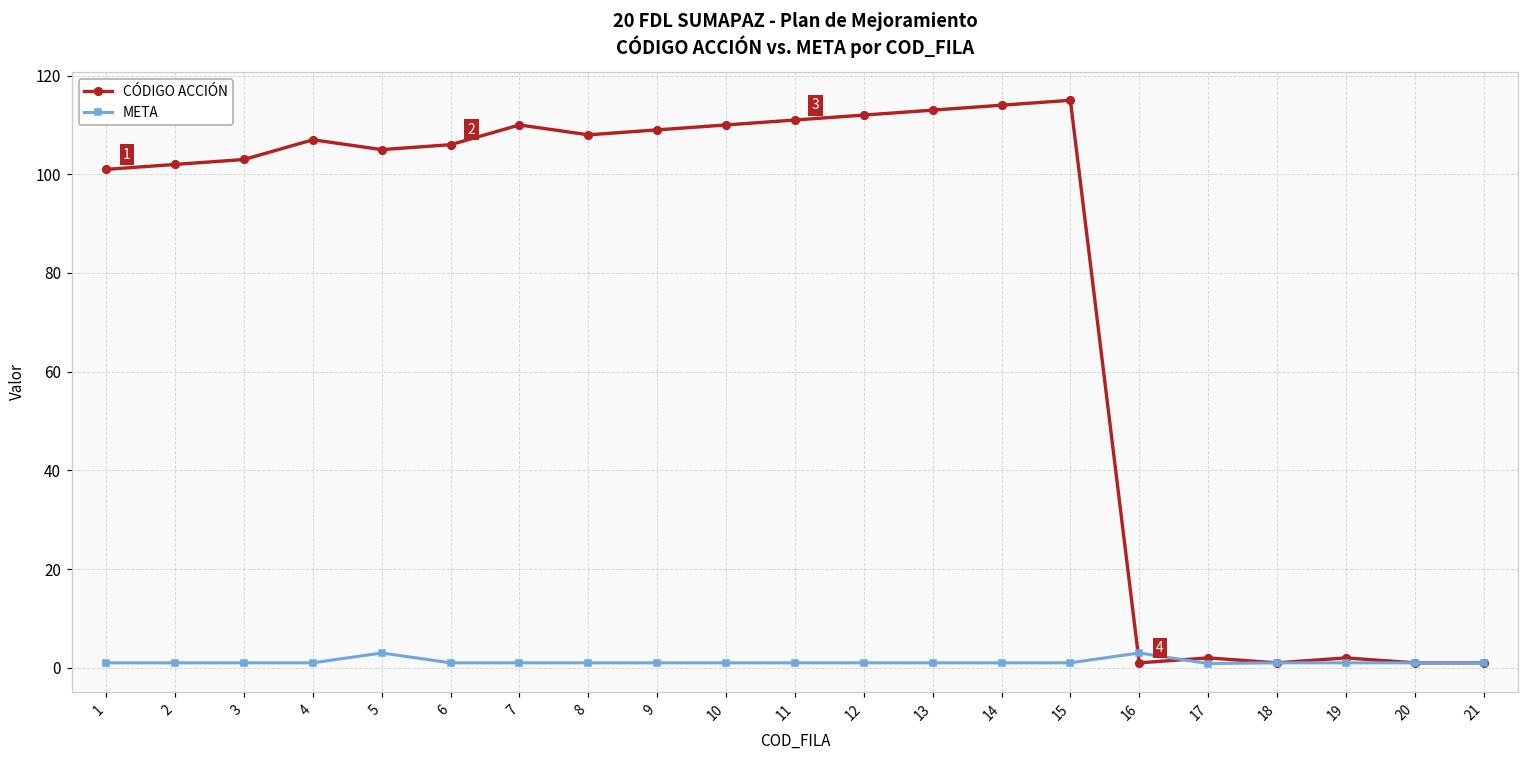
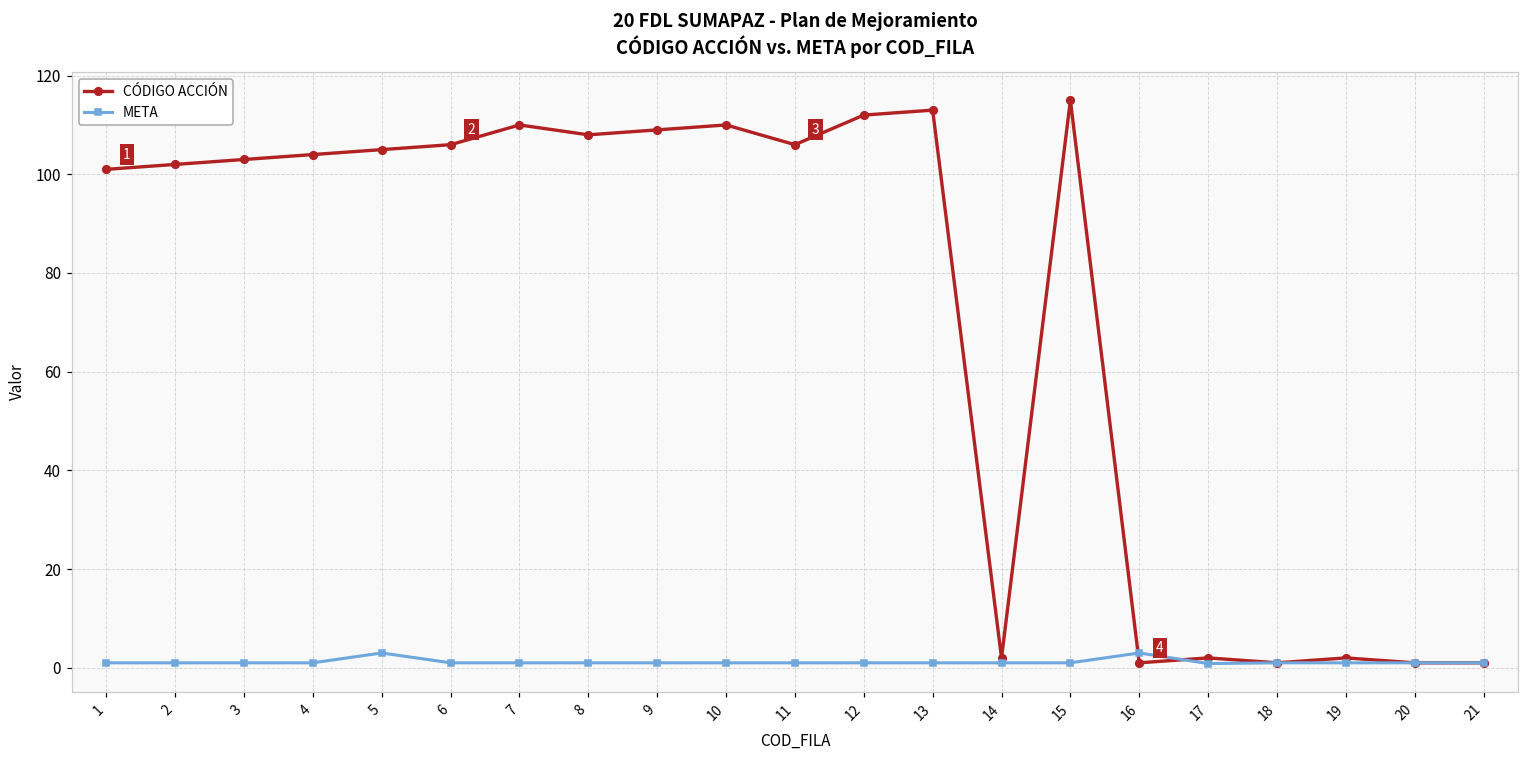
  {
    "CÓDIGO ACCIÓN": {
      "2": 102,
      "3": 103,
-     "4": 107,
+     "4": 104,
      "5": 105,
      "7": 110,
      "8": 108,
      "9": 109,
      "10": 110,
-     "11": 111,
+     "11": 106,
      "12": 112,
      "13": 113,
-     "14": 114,
+     "14": 2,
      "15": 115,
      "16": 1,
      "17": 2,
      "19": 2
    },
    "META": {
      "1": 1,
      "2": 1,
      "3": 1,
      "4": 1,
      "5": 3,
      "6": 1,
      "7": 1,
      "8": 1,
      "9": 1,
      "10": 1,
      "11": 1,
      "12": 1,
      "13": 1,
      "14": 1,
      "15": 1,
      "17": 1,
      "19": 1
    }
  }
